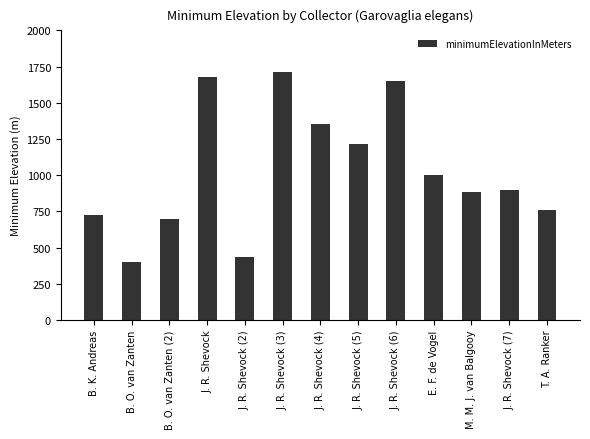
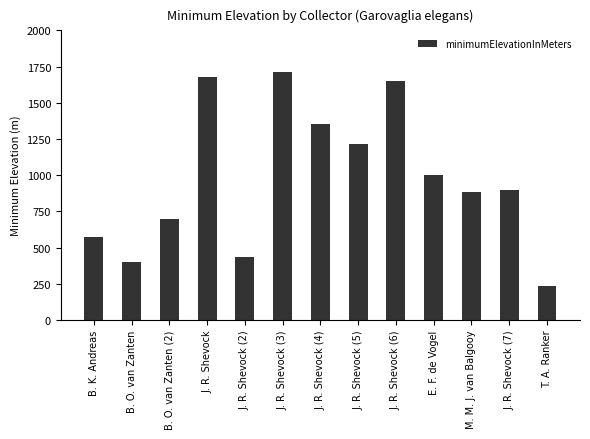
  {
-   "B. K. Andreas": 720,
+   "B. K. Andreas": 570,
    "B. O. van Zanten": 400,
    "B. O. van Zanten (2)": 700,
    "J. R. Shevock": 1680,
    "J. R. Shevock (2)": 430,
    "J. R. Shevock (3)": 1720,
    "J. R. Shevock (4)": 1360,
    "J. R. Shevock (5)": 1220,
    "J. R. Shevock (6)": 1650,
    "E. F. de Vogel": 1000,
    "M. M. J. van Balgooy": 880,
    "J. R. Shevock (7)": 900,
-   "T. A. Ranker": 760
+   "T. A. Ranker": 230
  }
